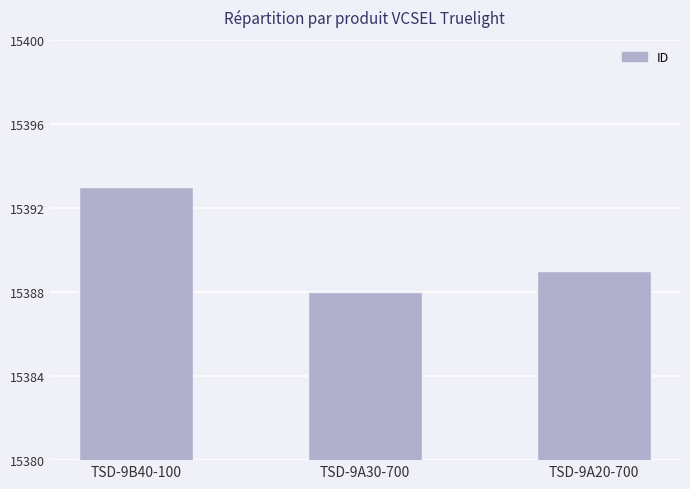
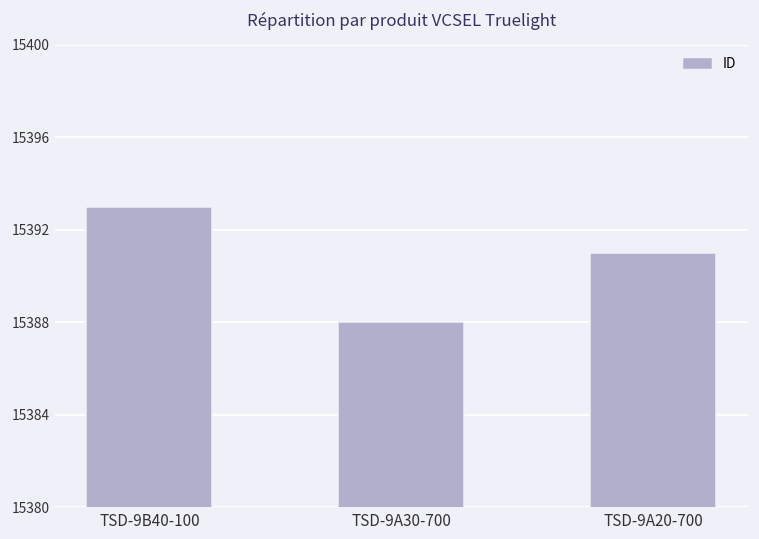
  {
    "TSD-9B40-100": 15393,
    "TSD-9A30-700": 15388,
-   "TSD-9A20-700": 15389
+   "TSD-9A20-700": 15391
  }
